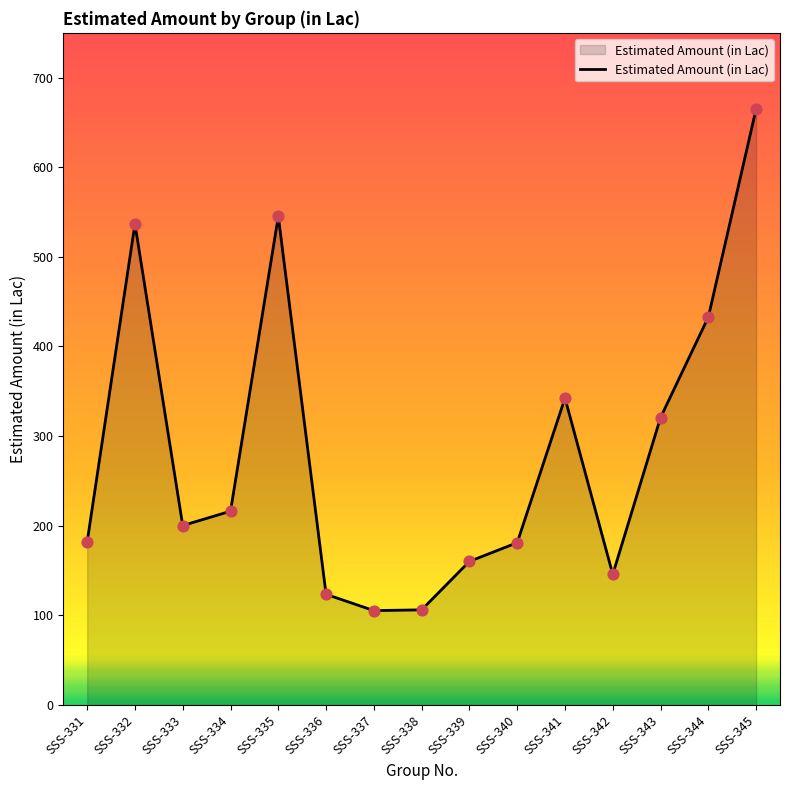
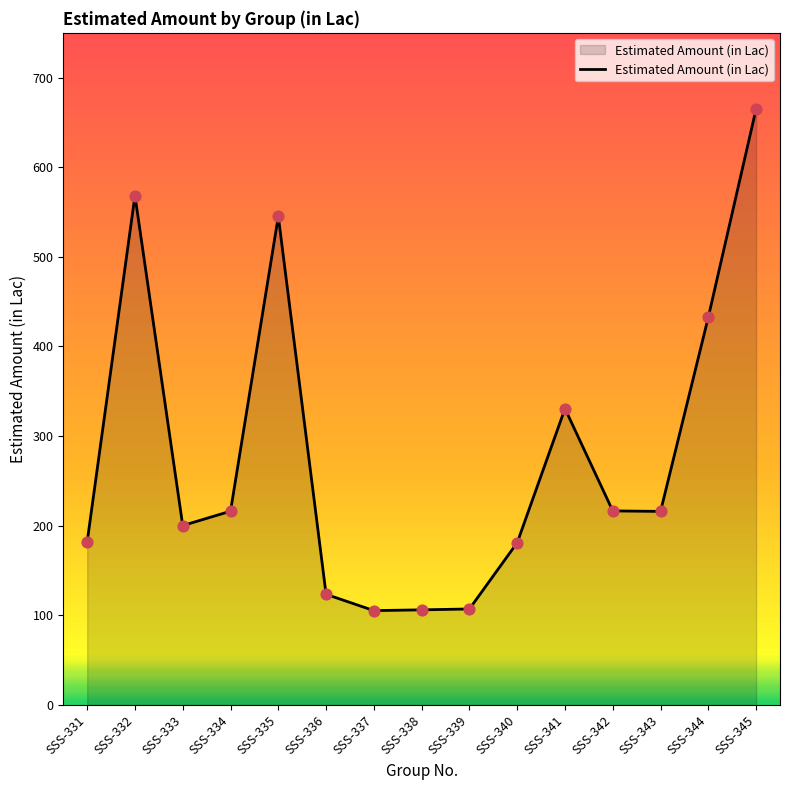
  {
    "SSS-331": 180,
-   "SSS-332": 540,
+   "SSS-332": 570,
    "SSS-333": 200,
    "SSS-334": 220,
    "SSS-335": 550,
    "SSS-336": 120,
    "SSS-337": 110,
    "SSS-338": 110,
-   "SSS-339": 160,
+   "SSS-339": 110,
    "SSS-340": 180,
-   "SSS-341": 340,
-   "SSS-342": 150,
-   "SSS-343": 320,
+   "SSS-341": 330,
+   "SSS-342": 220,
+   "SSS-343": 220,
    "SSS-344": 430,
    "SSS-345": 670
  }
